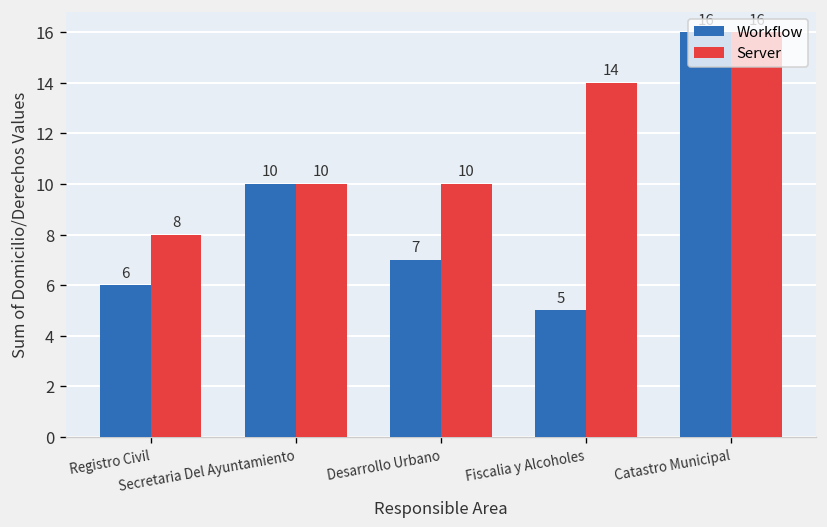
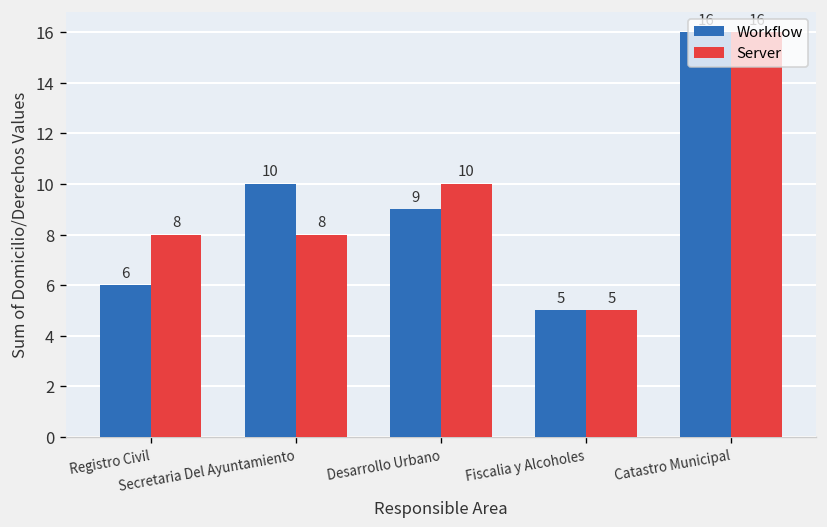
  {
    "Workflow": {
      "Registro Civil": 6,
      "Secretaria Del Ayuntamiento": 10,
-     "Desarrollo Urbano": 7,
+     "Desarrollo Urbano": 9,
      "Fiscalia y Alcoholes": 5
    },
    "Server": {
      "Registro Civil": 8,
-     "Secretaria Del Ayuntamiento": 10,
+     "Secretaria Del Ayuntamiento": 8,
      "Desarrollo Urbano": 10,
-     "Fiscalia y Alcoholes": 14
+     "Fiscalia y Alcoholes": 5
    }
  }
